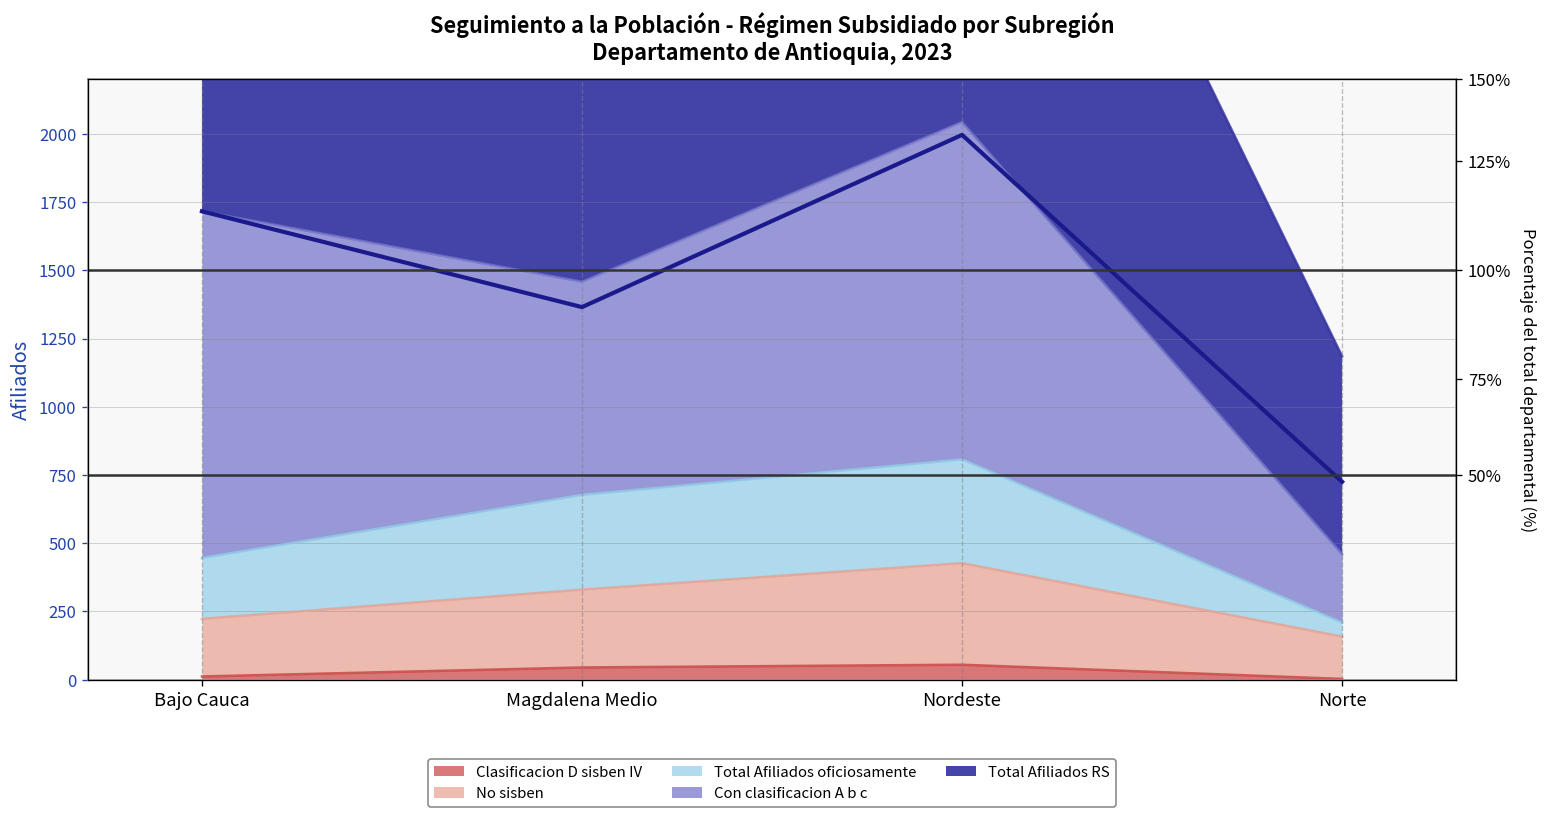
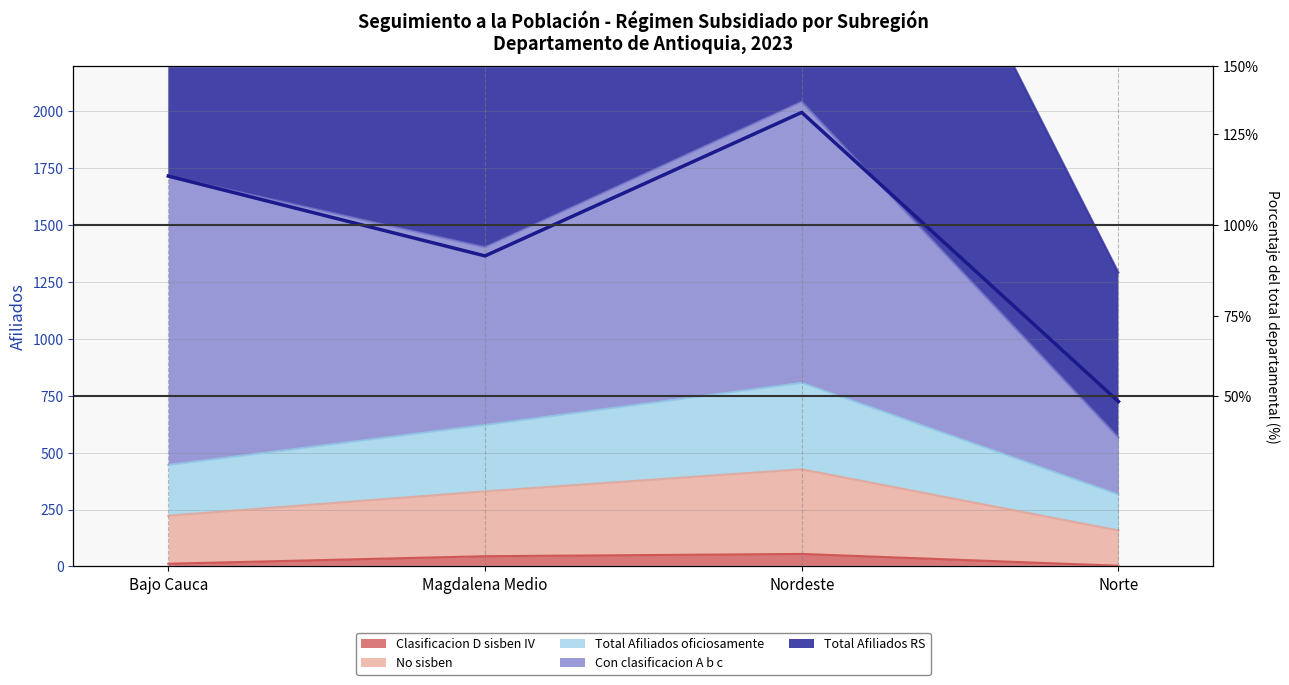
  {
    "Clasificacion D sisben IV": {
      "Bajo Cauca": 10,
      "Magdalena Medio": 50,
      "Nordeste": 60,
      "Norte": 0
    },
    "No sisben": {
      "Bajo Cauca": 210,
      "Magdalena Medio": 290,
      "Nordeste": 370,
      "Norte": 160
    },
    "Total Afiliados oficiosamente": {
      "Bajo Cauca": 220,
-     "Magdalena Medio": 350,
+     "Magdalena Medio": 290,
      "Nordeste": 380,
-     "Norte": 50
+     "Norte": 160
    },
    "Con clasificacion A b c": {
      "Magdalena Medio": 780,
      "Nordeste": 1240,
      "Norte": 250
    }
  }
